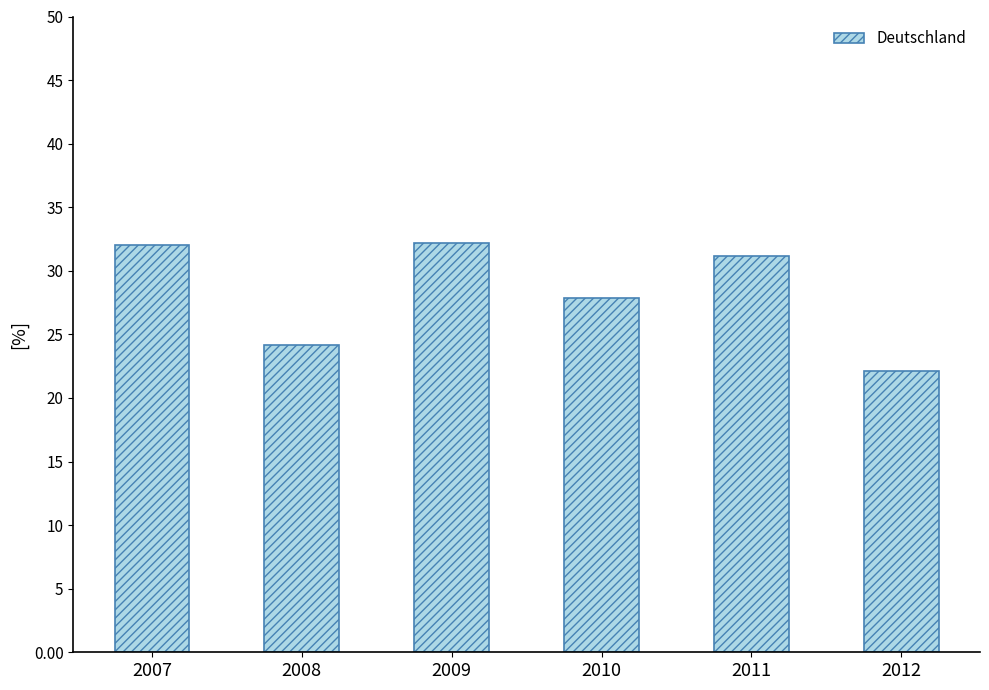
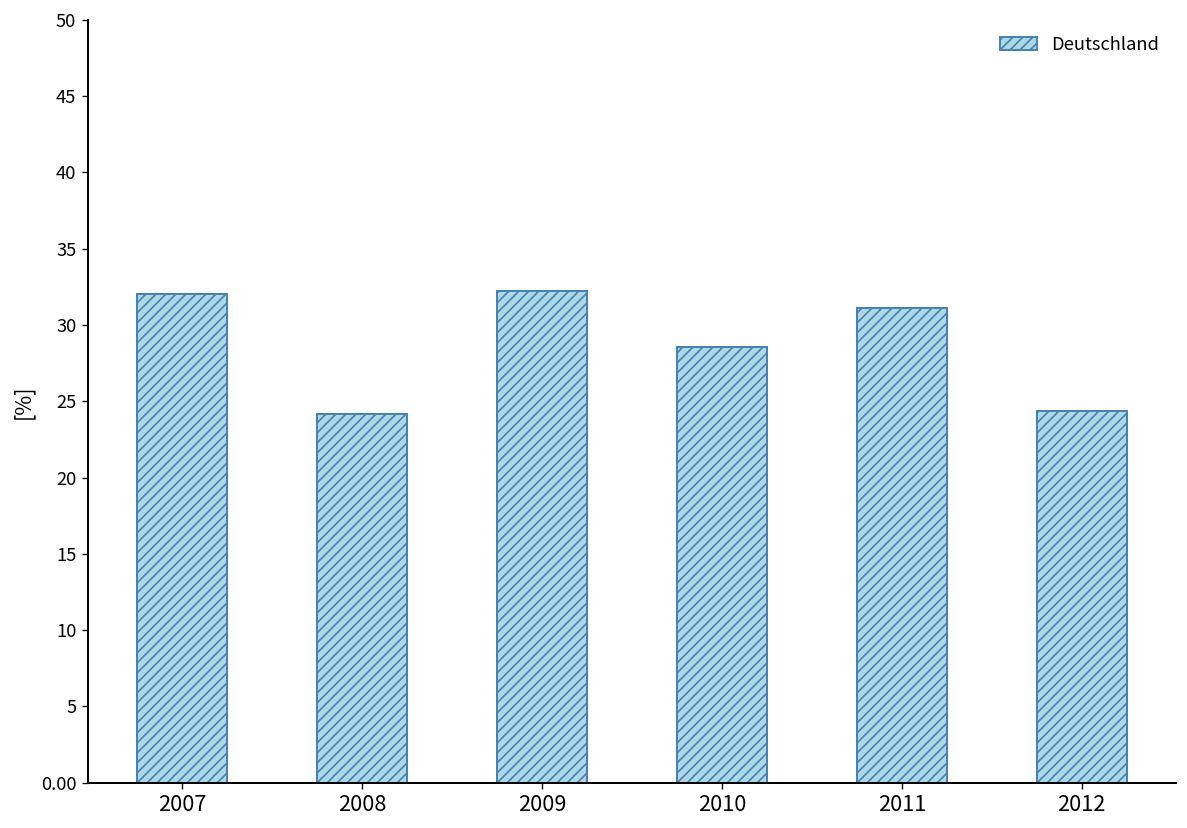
  {
    "2007": 32.1,
    "2008": 24.1,
    "2009": 32.2,
-   "2010": 27.8,
+   "2010": 28.6,
    "2011": 31.1,
-   "2012": 22.1
+   "2012": 24.4
  }
